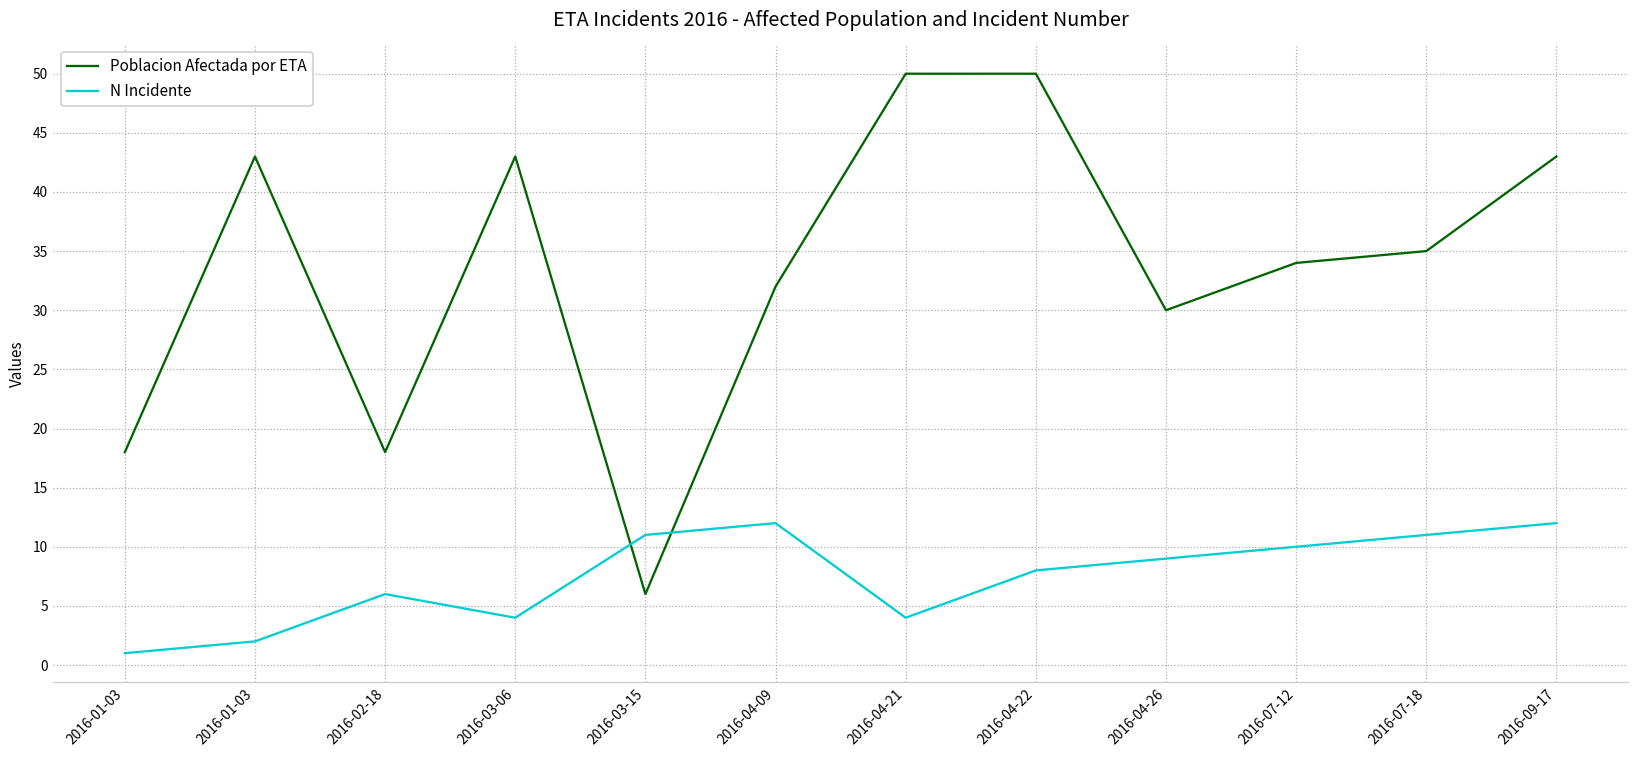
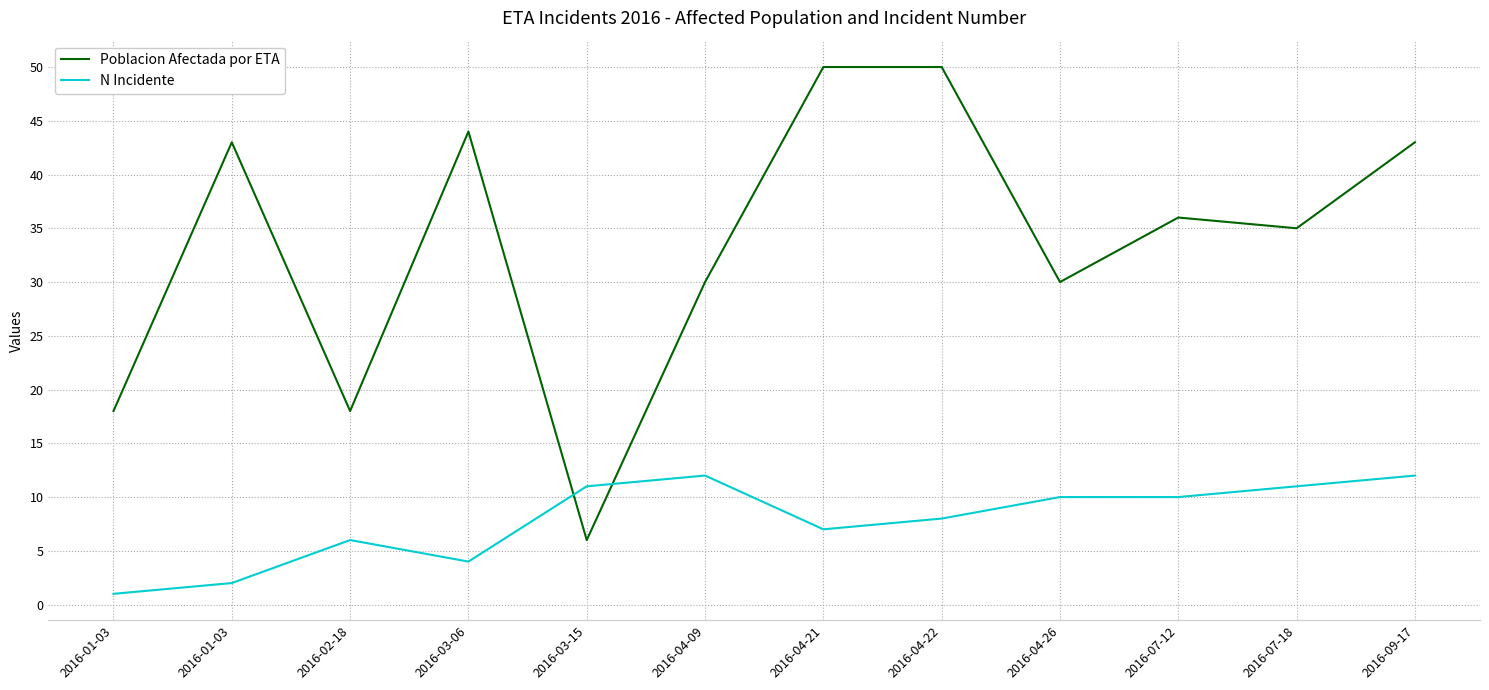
  {
    "Poblacion Afectada por ETA": {
      "2016-02-18": 18,
-     "2016-03-06": 43,
+     "2016-03-06": 44,
      "2016-03-15": 6,
-     "2016-04-09": 32,
+     "2016-04-09": 30,
      "2016-04-21": 50,
      "2016-04-22": 50,
      "2016-04-26": 30,
-     "2016-07-12": 34,
+     "2016-07-12": 36,
      "2016-07-18": 35,
      "2016-09-17": 43
    },
    "N Incidente": {
      "2016-02-18": 6,
      "2016-03-06": 4,
      "2016-03-15": 11,
      "2016-04-09": 12,
-     "2016-04-21": 4,
+     "2016-04-21": 7,
      "2016-04-22": 8,
-     "2016-04-26": 9,
+     "2016-04-26": 10,
      "2016-07-12": 10,
      "2016-07-18": 11,
      "2016-09-17": 12
    }
  }
